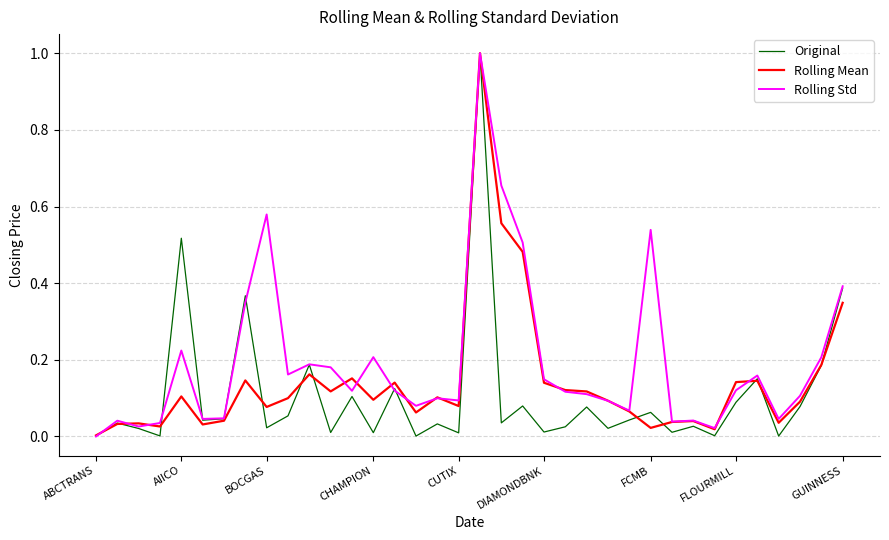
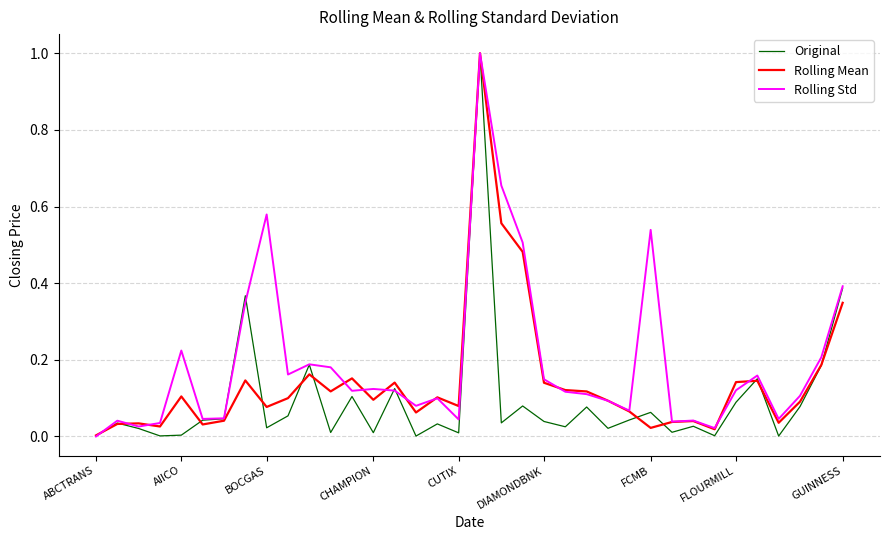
  {
    "Original": {
-     "AIICO": 0.52,
+     "AIICO": 0.00,
      "BOCGAS": 0.02,
      "CHAMPION": 0.01,
      "CUTIX": 0.01,
-     "DIAMONDBNK": 0.01,
+     "DIAMONDBNK": 0.04,
      "FCMB": 0.06,
      "FLOURMILL": 0.09
    },
    "Rolling Mean": {
      "AIICO": 0.10,
      "BOCGAS": 0.08,
      "CHAMPION": 0.10,
      "CUTIX": 0.08,
      "DIAMONDBNK": 0.14,
      "FCMB": 0.02,
      "FLOURMILL": 0.14,
      "GUINNESS": 0.35
    },
    "Rolling Std": {
      "AIICO": 0.22,
      "BOCGAS": 0.58,
-     "CHAMPION": 0.21,
-     "CUTIX": 0.09,
+     "CHAMPION": 0.12,
+     "CUTIX": 0.04,
      "DIAMONDBNK": 0.15,
      "FCMB": 0.54,
      "FLOURMILL": 0.12
    }
  }
